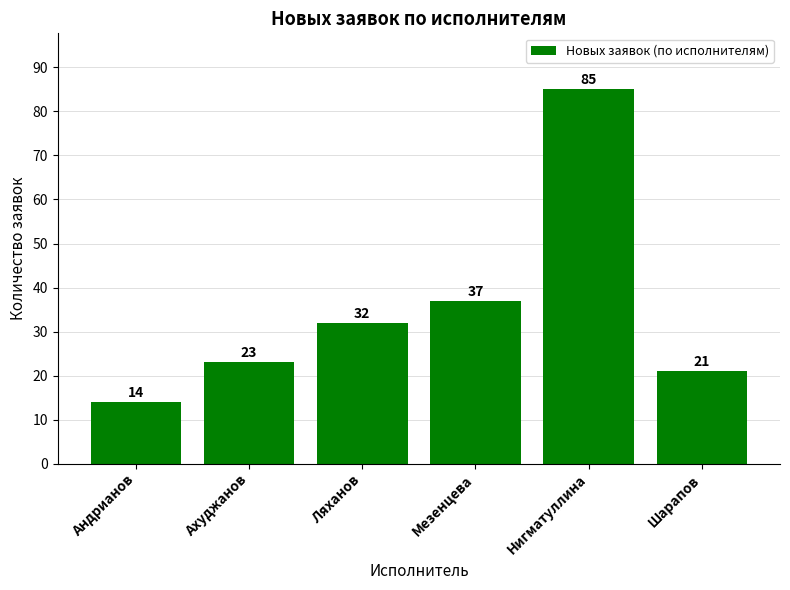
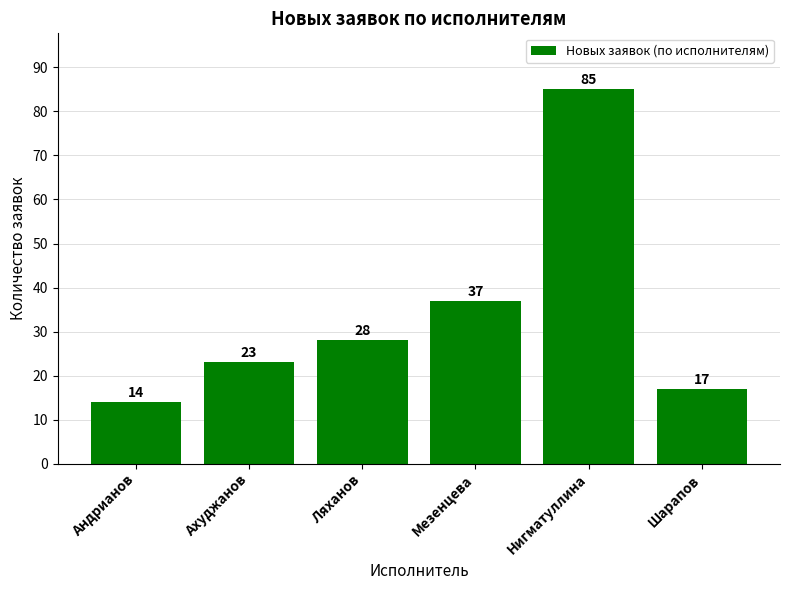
  {
    "Андрианов": 14,
    "Ахуджанов": 23,
-   "Ляханов": 32,
+   "Ляханов": 28,
    "Мезенцева": 37,
    "Нигматуллина": 85,
-   "Шарапов": 21
+   "Шарапов": 17
  }
